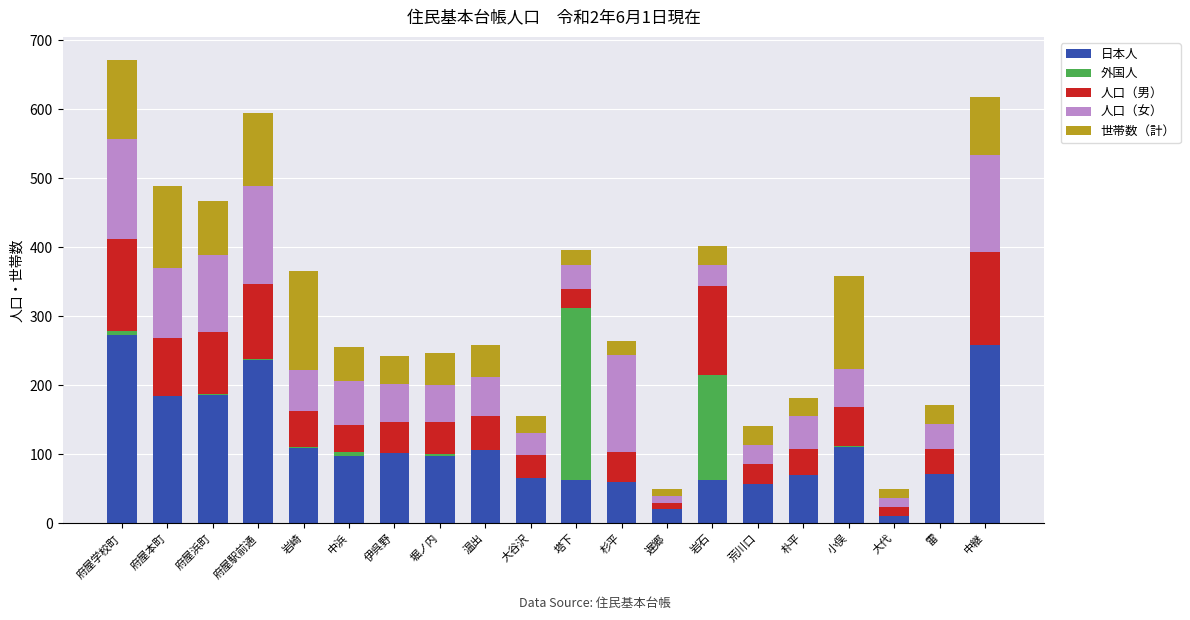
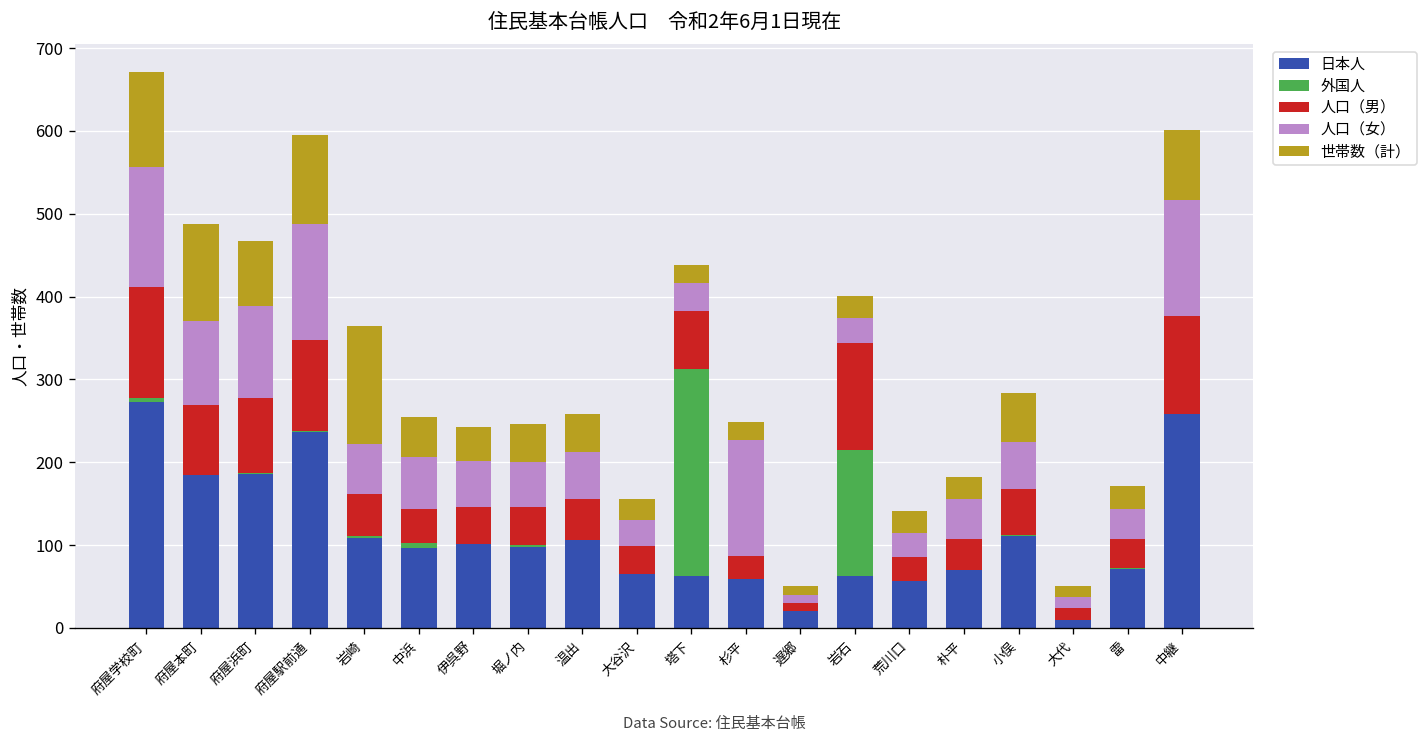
  {
    "日本人": {
      "府屋学校町": 270,
      "府屋本町": 180,
      "府屋浜町": 190,
      "府屋駅前通": 240,
      "岩崎": 110,
      "中浜": 100,
      "伊呉野": 100,
      "堀ノ内": 100,
      "温出": 110,
      "大谷沢": 70,
      "塔下": 60,
      "杉平": 60,
      "遅郷": 20,
      "岩石": 60,
      "荒川口": 60,
      "朴平": 70,
      "小俣": 110,
      "大代": 10,
      "雷": 70,
      "中継": 260
    },
    "外国人": {
      "府屋学校町": 10,
      "中浜": 10,
      "伊呉野": 0,
      "温出": 0,
      "大谷沢": 0,
      "塔下": 250,
      "杉平": 0,
      "遅郷": 0,
      "岩石": 150,
      "荒川口": 0,
      "朴平": 0,
      "大代": 0,
      "中継": 0
    },
    "人口（男）": {
      "府屋学校町": 130,
      "府屋本町": 80,
      "府屋浜町": 90,
      "府屋駅前通": 110,
      "岩崎": 50,
      "中浜": 40,
      "伊呉野": 50,
      "堀ノ内": 50,
      "温出": 50,
      "大谷沢": 30,
-     "塔下": 30,
-     "杉平": 40,
+     "塔下": 70,
+     "杉平": 30,
      "遅郷": 10,
      "岩石": 130,
      "荒川口": 30,
      "朴平": 40,
      "小俣": 60,
      "大代": 10,
      "雷": 40,
-     "中継": 140
+     "中継": 120
    },
    "人口（女）": {
      "府屋学校町": 140,
      "府屋本町": 100,
      "府屋浜町": 110,
      "府屋駅前通": 140,
      "岩崎": 60,
      "中浜": 60,
      "伊呉野": 60,
      "堀ノ内": 50,
      "温出": 60,
      "大谷沢": 30,
      "塔下": 30,
      "杉平": 140,
      "遅郷": 10,
      "岩石": 30,
      "荒川口": 30,
      "朴平": 50,
      "小俣": 60,
      "大代": 10,
      "雷": 40,
      "中継": 140
    },
    "世帯数（計）": {
      "府屋学校町": 120,
      "府屋本町": 120,
      "府屋浜町": 80,
      "府屋駅前通": 110,
      "岩崎": 140,
      "中浜": 50,
      "伊呉野": 40,
      "堀ノ内": 50,
      "温出": 50,
      "大谷沢": 30,
      "塔下": 20,
      "杉平": 20,
      "遅郷": 10,
      "岩石": 30,
      "荒川口": 30,
      "朴平": 30,
-     "小俣": 130,
+     "小俣": 60,
      "大代": 10,
      "雷": 30,
      "中継": 90
    }
  }
